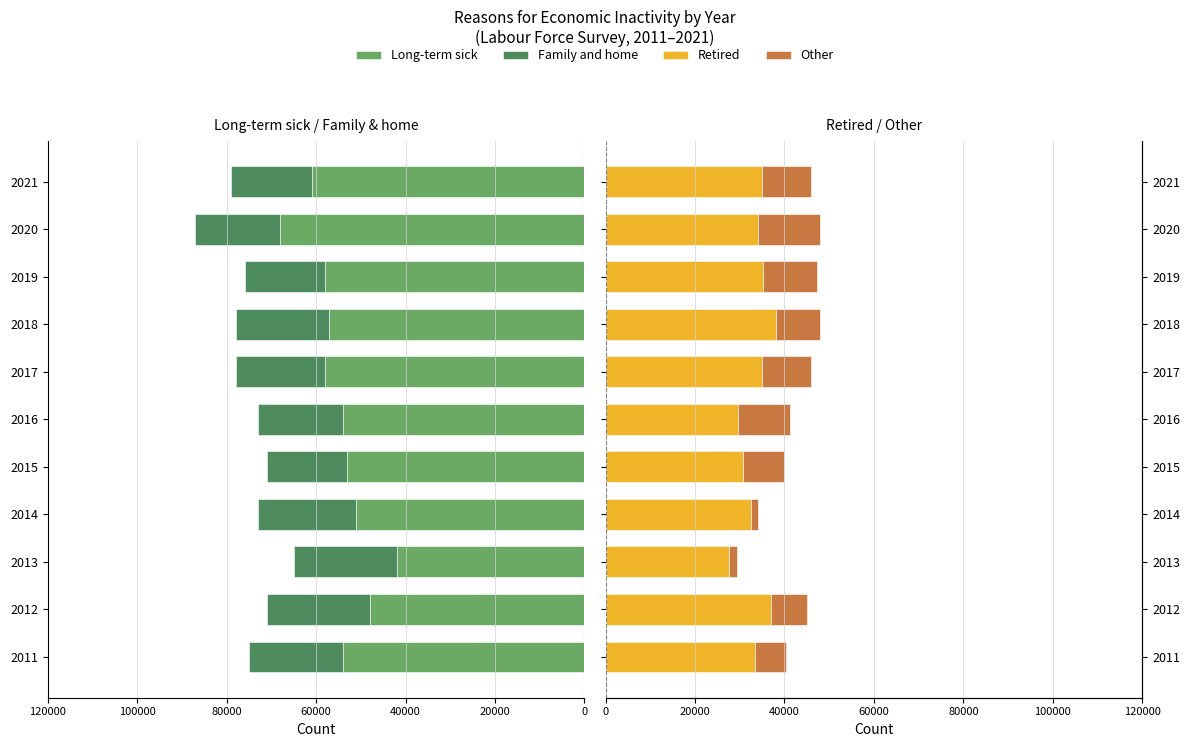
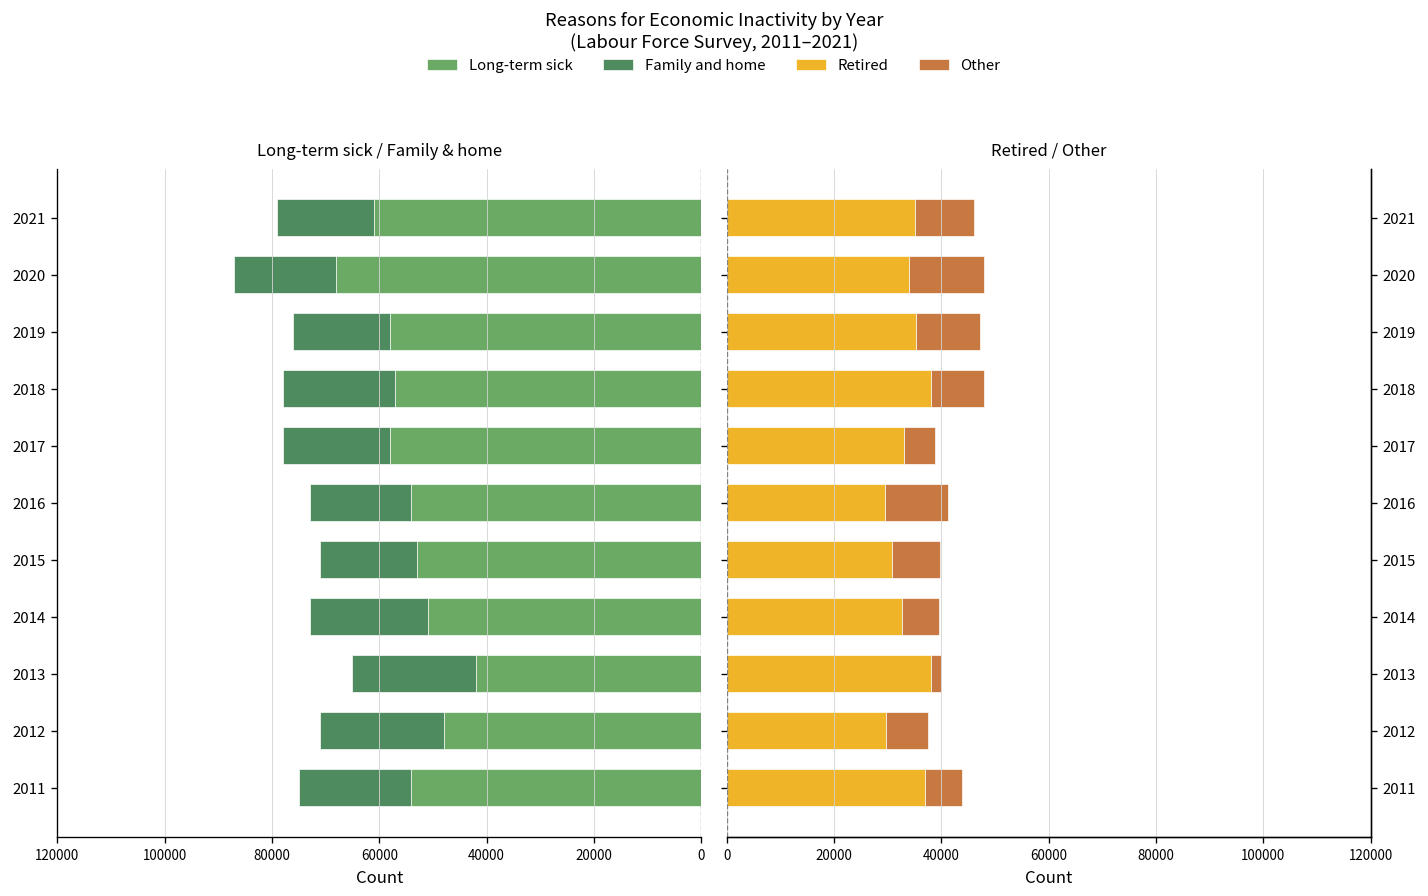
  {
    "Retired / Other": {
      "Retired": {
        "2021": 35000,
        "2020": 34000,
        "2019": 35000,
        "2018": 38000,
-       "2017": 35000,
+       "2017": 33000,
        "2016": 30000,
        "2015": 31000,
        "2014": 33000,
-       "2013": 28000,
-       "2012": 37000,
-       "2011": 33000
+       "2013": 38000,
+       "2012": 30000,
+       "2011": 37000
      },
      "Other": {
        "2021": 11000,
        "2020": 14000,
        "2019": 12000,
        "2018": 10000,
-       "2017": 11000,
+       "2017": 6000,
        "2016": 12000,
        "2015": 9000,
-       "2014": 2000,
+       "2014": 7000,
        "2013": 2000,
        "2012": 8000,
        "2011": 7000
      }
    }
  }
